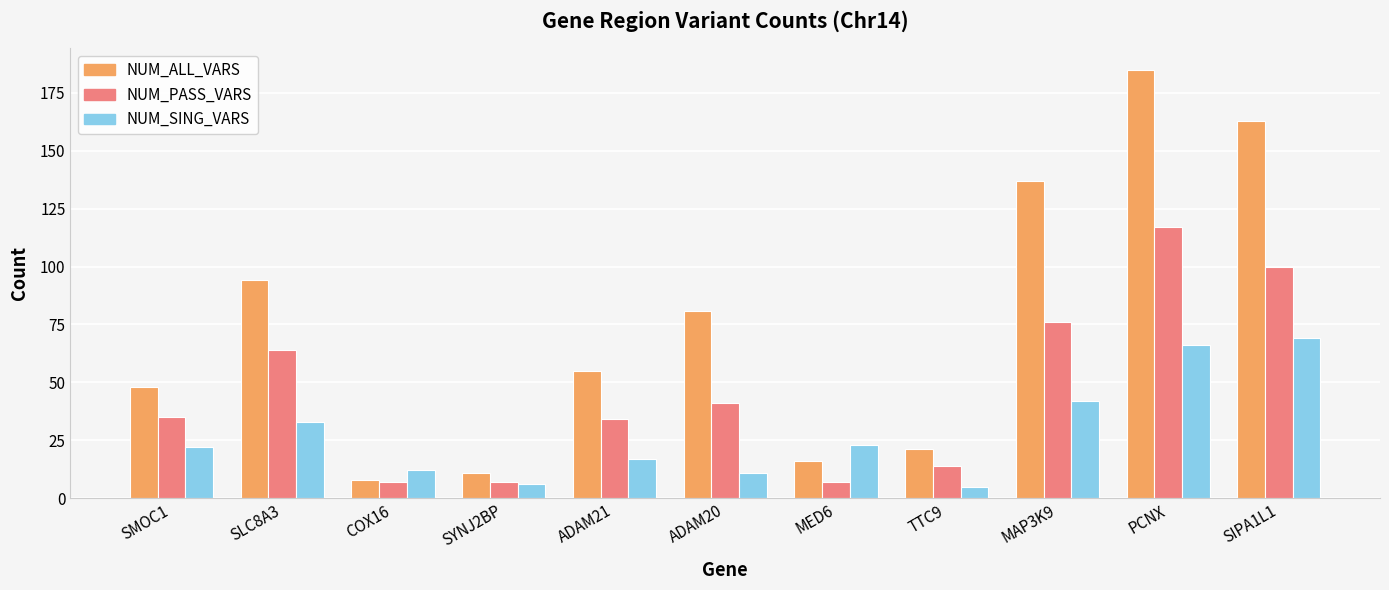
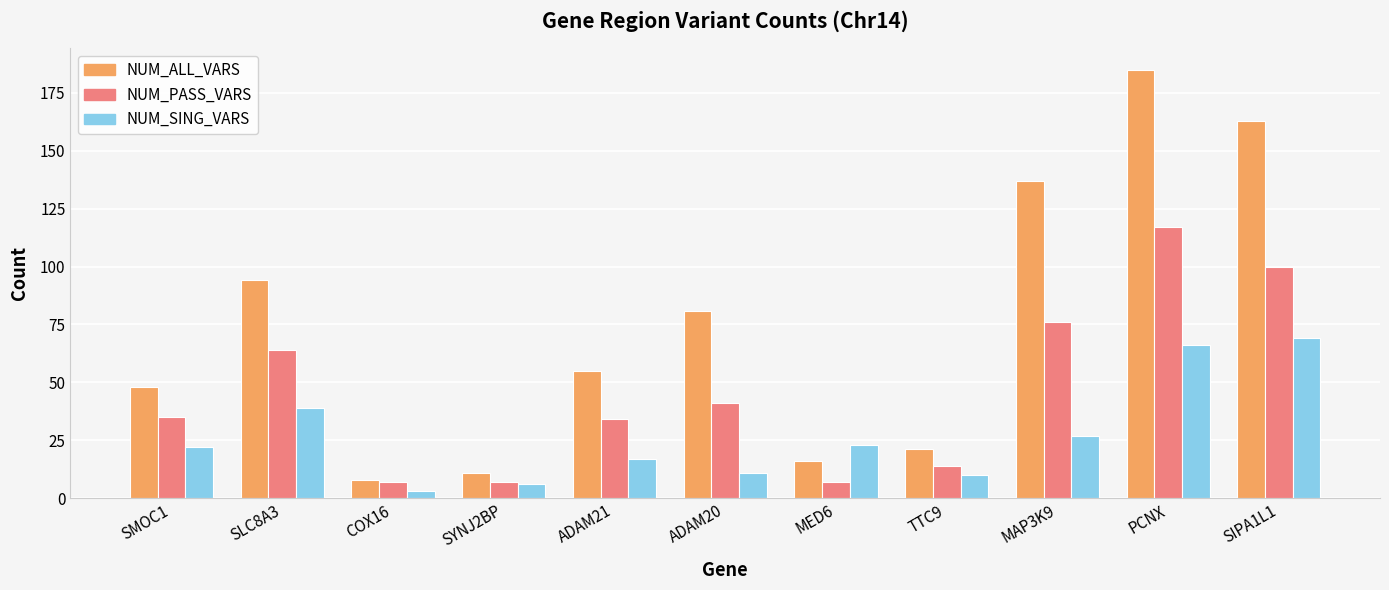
  {
    "NUM_SING_VARS": {
      "SMOC1": 22,
-     "SLC8A3": 33,
-     "COX16": 12,
+     "SLC8A3": 39,
+     "COX16": 3,
      "SYNJ2BP": 6,
      "ADAM21": 17,
      "ADAM20": 11,
      "MED6": 23,
-     "TTC9": 5,
-     "MAP3K9": 42,
+     "TTC9": 10,
+     "MAP3K9": 27,
      "PCNX": 66,
      "SIPA1L1": 69
    }
  }
